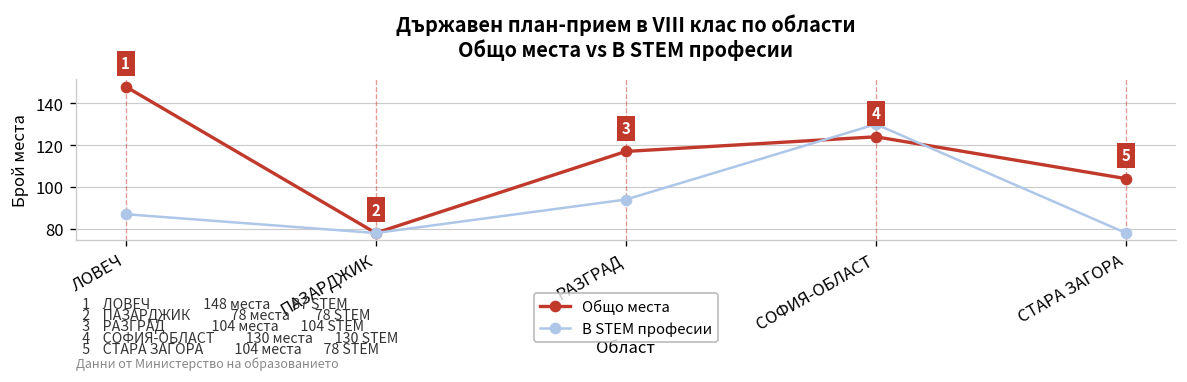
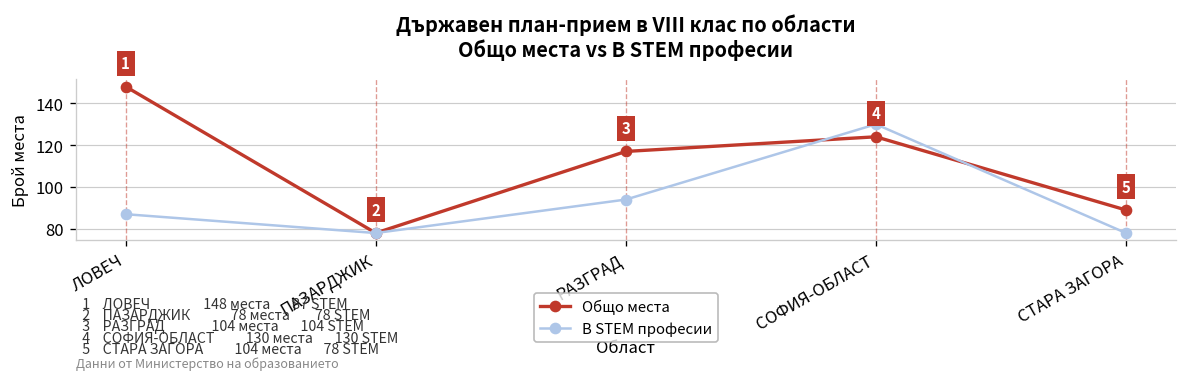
  {
    "Общо места": {
      "СОФИЯ-ОБЛАСТ": 124,
-     "СТАРА ЗАГОРА": 104
+     "СТАРА ЗАГОРА": 89
    },
    "В STEM професии": {
      "ЛОВЕЧ": 87,
      "РАЗГРАД": 94,
      "СТАРА ЗАГОРА": 78
    }
  }
